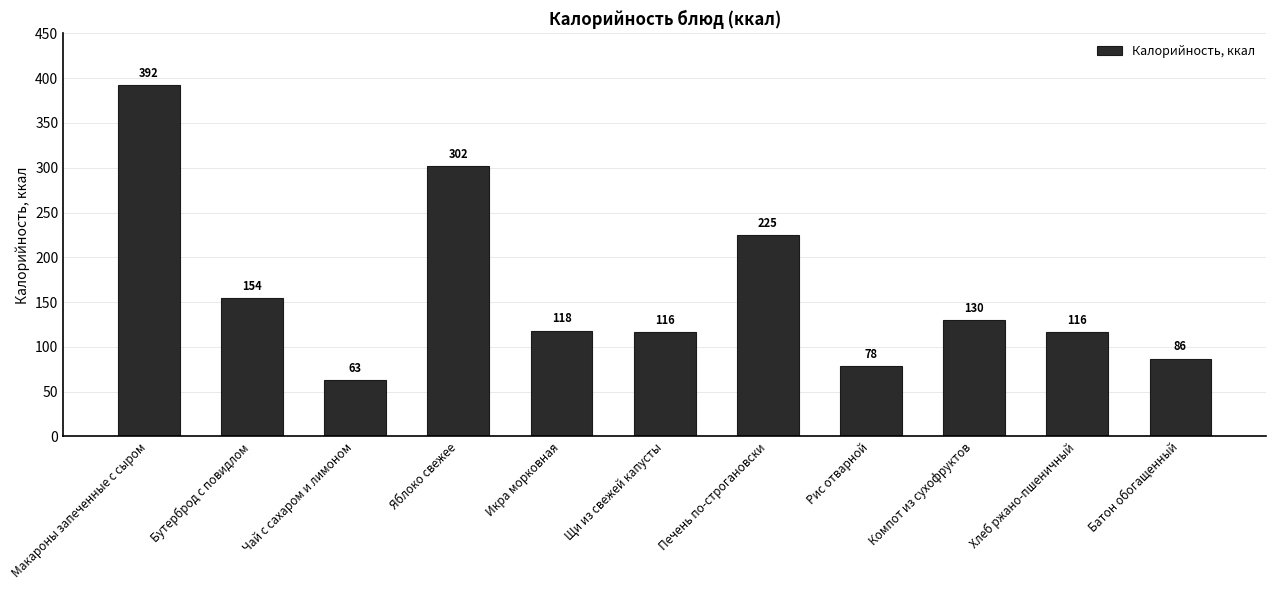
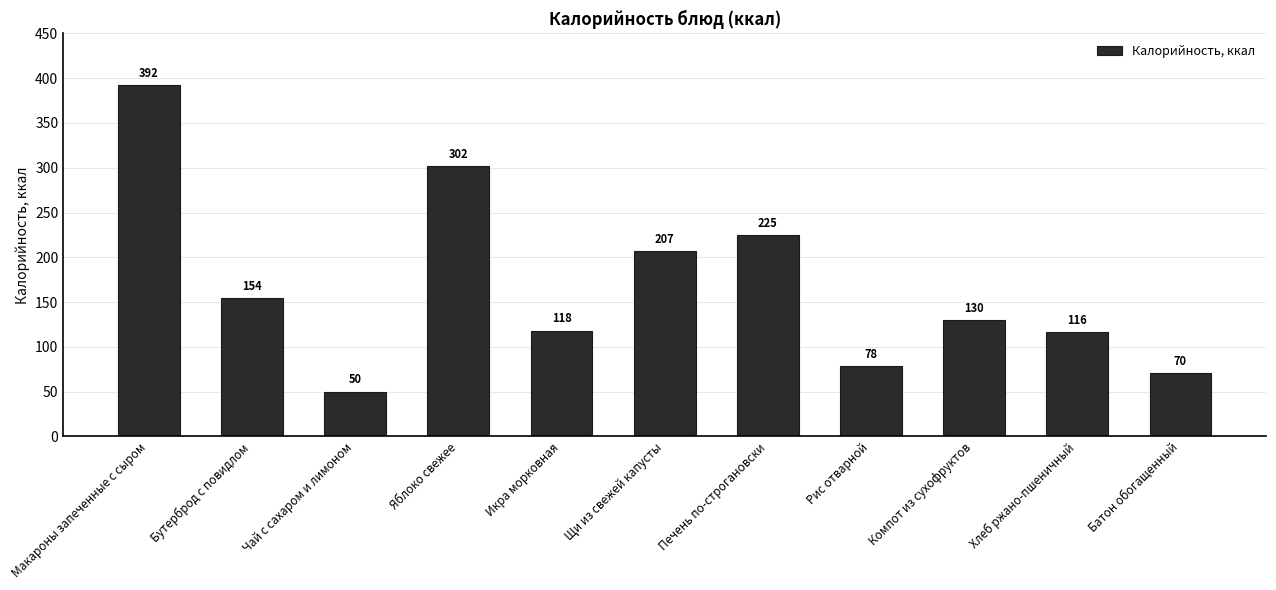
  {
    "Макароны запеченные с сыром": 392,
    "Бутерброд с повидлом": 154,
-   "Чай с сахаром и лимоном": 63,
+   "Чай с сахаром и лимоном": 50,
    "Яблоко свежее": 302,
    "Икра морковная": 118,
-   "Щи из свежей капусты": 116,
+   "Щи из свежей капусты": 207,
    "Печень по-строгановски": 225,
    "Рис отварной": 78,
    "Компот из сухофруктов": 130,
    "Хлеб ржано-пшеничный": 116,
-   "Батон обогащенный": 86
+   "Батон обогащенный": 70
  }
